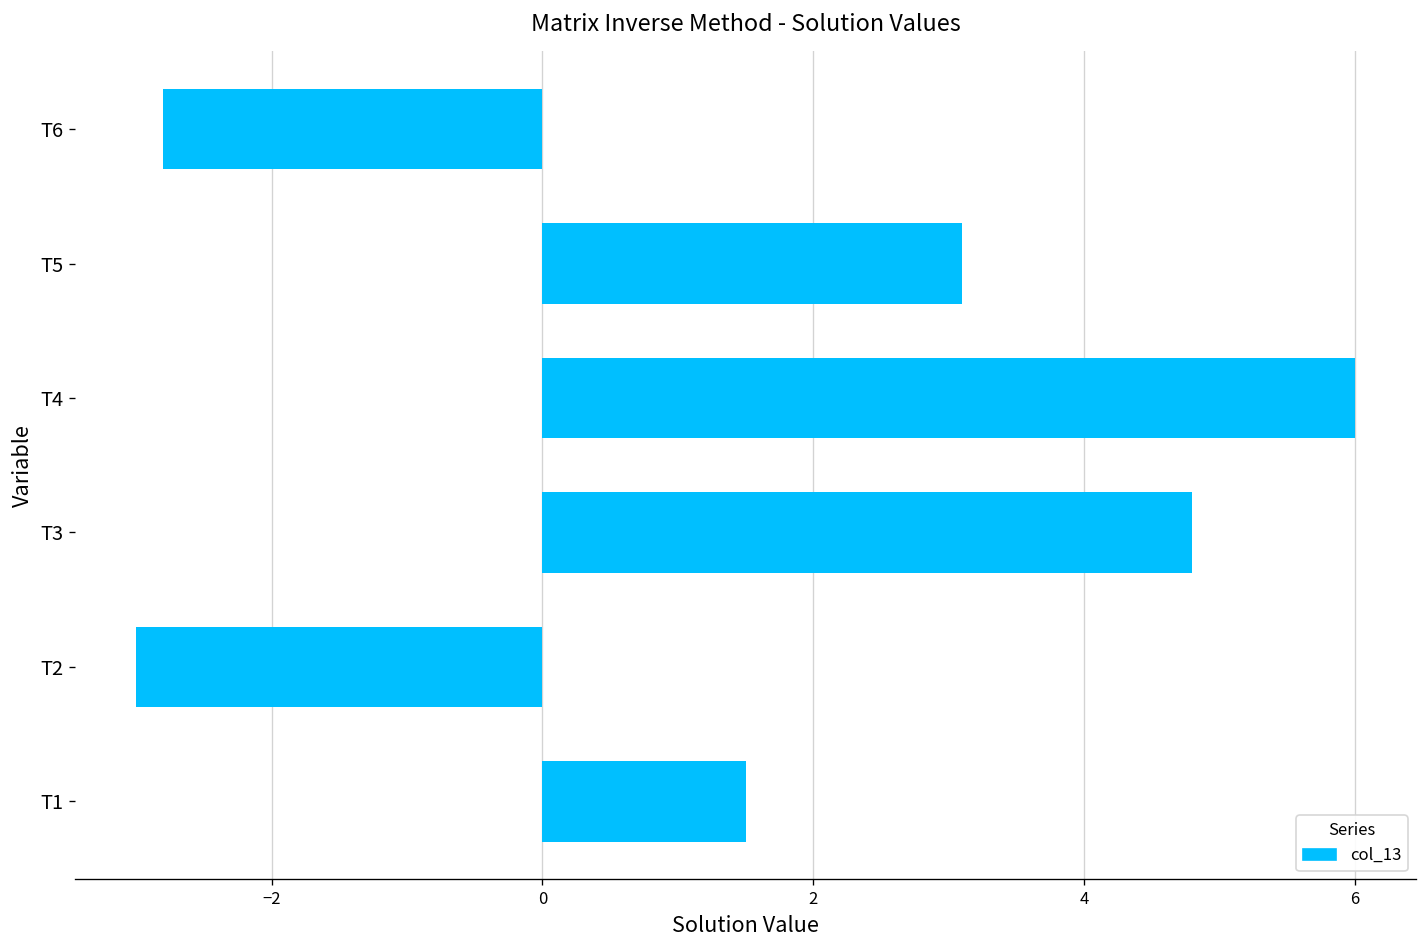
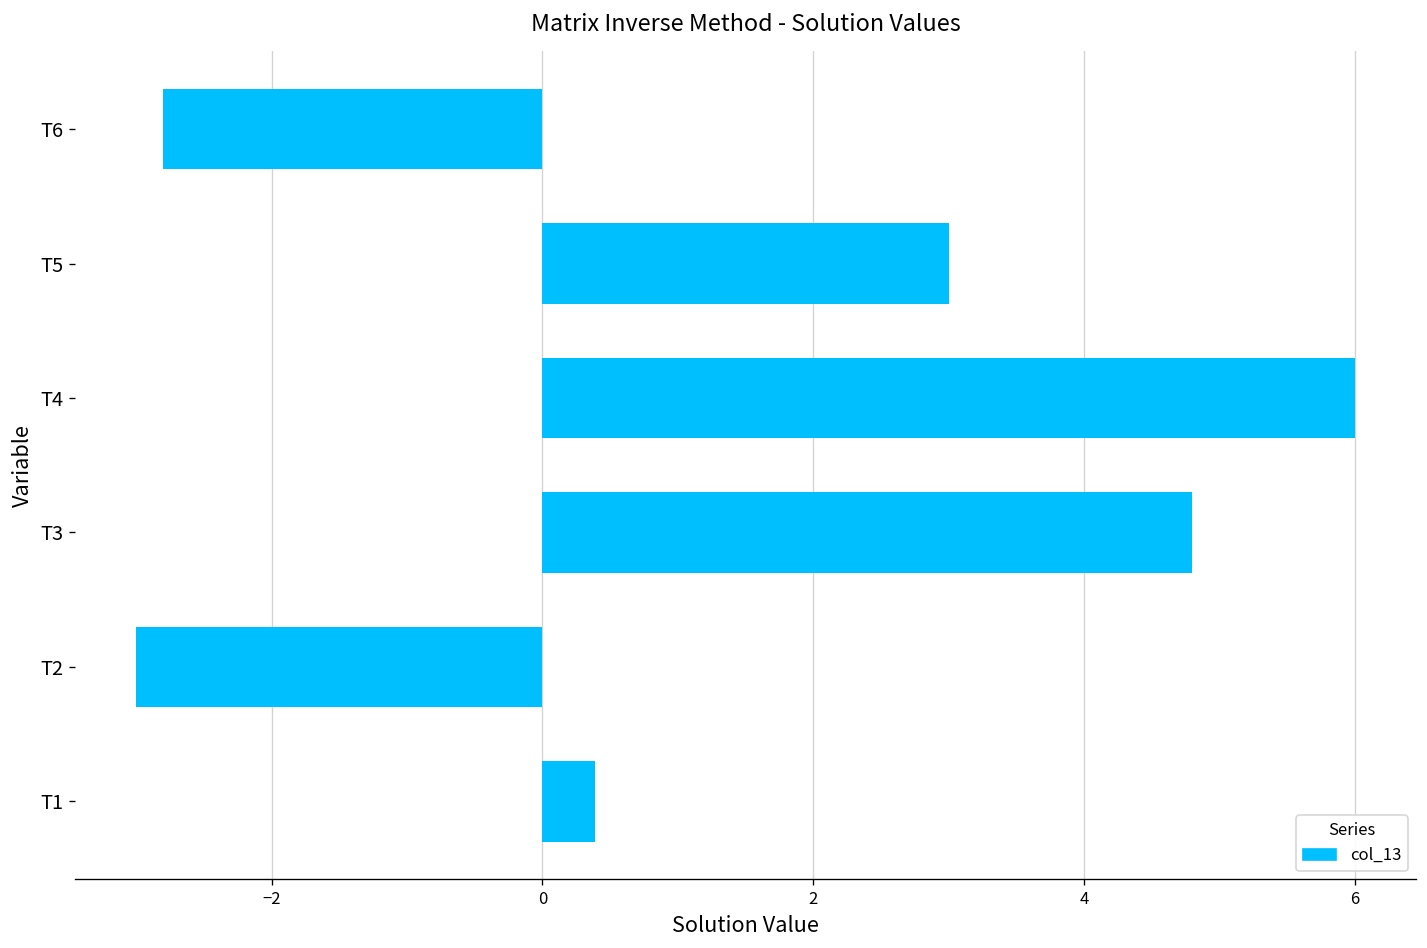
  {
    "T6": -2.80,
-   "T5": 3.10,
+   "T5": 3.00,
    "T4": 6.00,
    "T3": 4.80,
    "T2": -3.00,
-   "T1": 1.50
+   "T1": 0.39
  }
